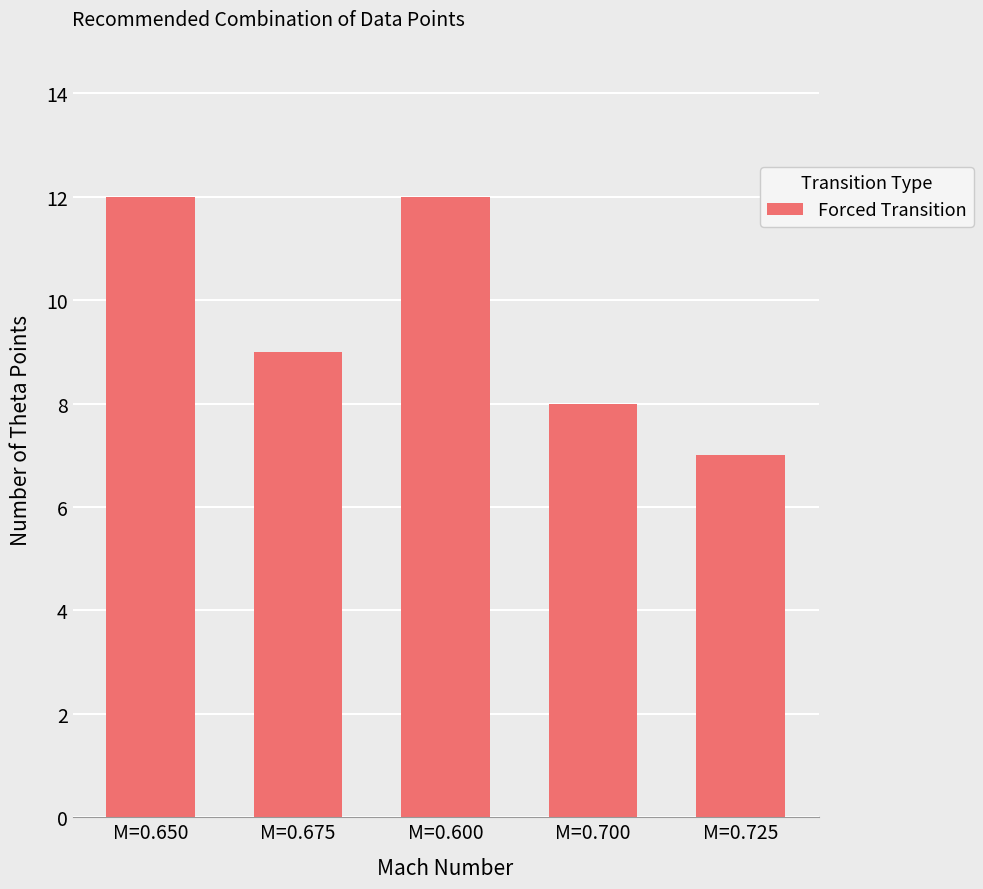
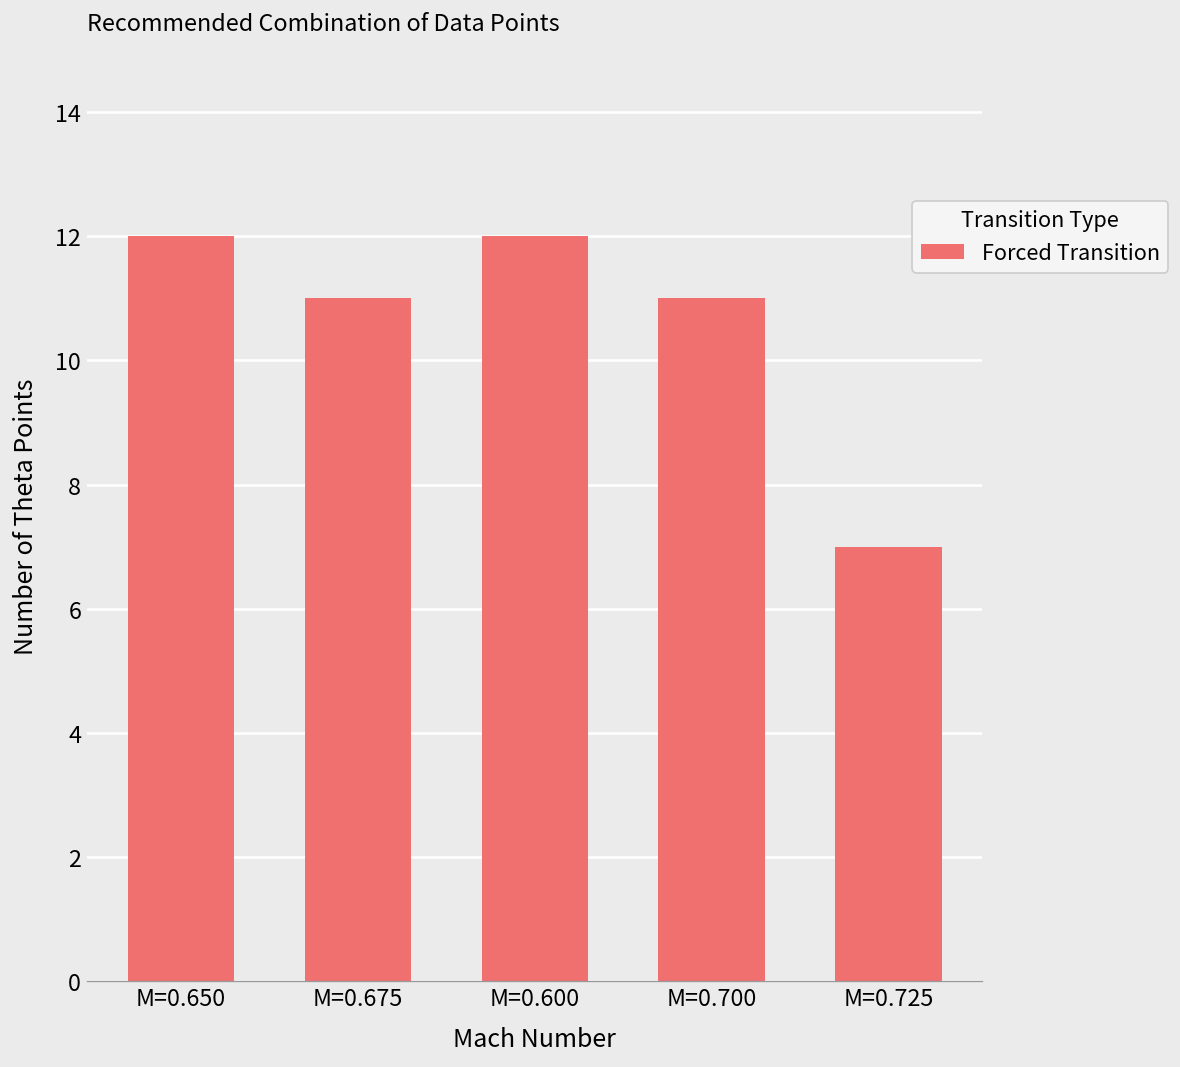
  {
    "M=0.650": 12,
-   "M=0.675": 9,
+   "M=0.675": 11,
    "M=0.600": 12,
-   "M=0.700": 8,
+   "M=0.700": 11,
    "M=0.725": 7
  }
